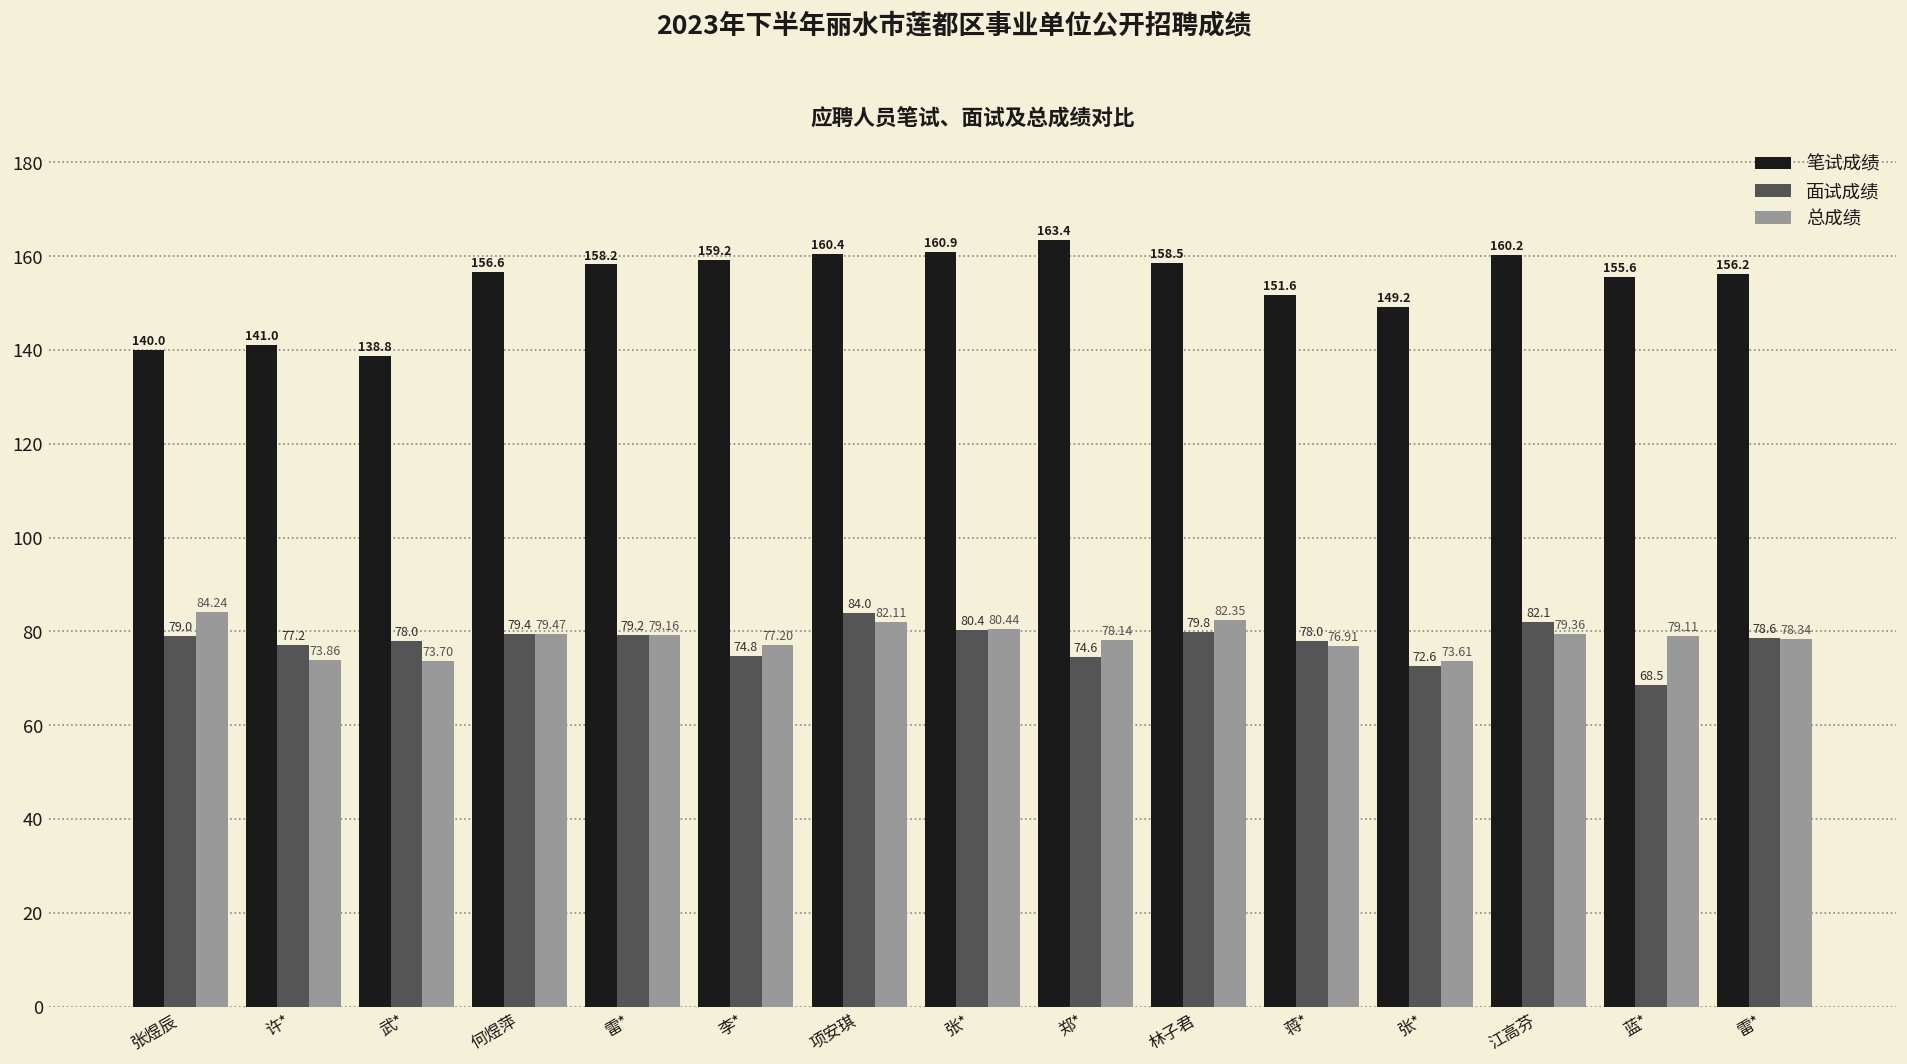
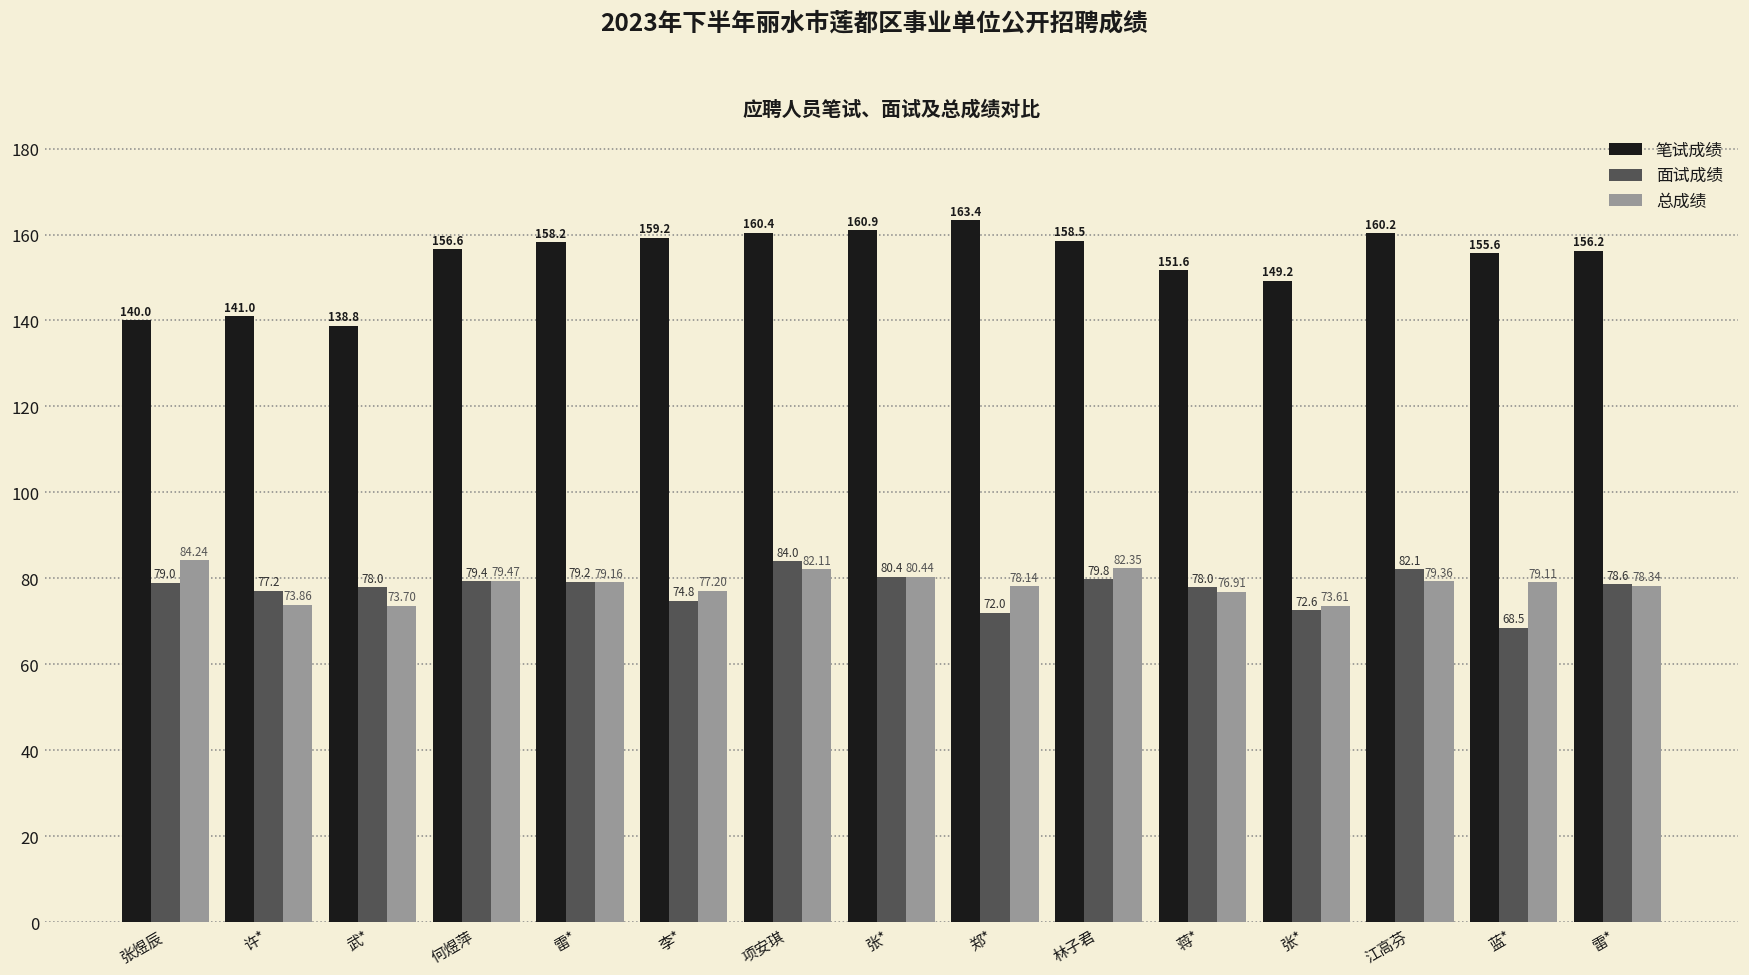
  {
    "笔试成绩": {
      "张煜辰": 140.0,
      "许*": 141.0,
      "武*": 138.8,
      "何煜萍": 156.6,
      "李*": 159.2,
      "项安琪": 160.4,
      "郑*": 163.4,
      "林子君": 158.5,
      "蒋*": 151.6,
      "江高芬": 160.2,
      "蓝*": 155.6
    },
    "面试成绩": {
      "张煜辰": 79.0,
      "许*": 77.2,
      "武*": 78.0,
      "何煜萍": 79.4,
      "李*": 74.8,
      "项安琪": 84.0,
-     "郑*": 74.6,
+     "郑*": 72.0,
      "林子君": 79.8,
      "蒋*": 78.0,
      "江高芬": 82.1,
      "蓝*": 68.5
    },
    "总成绩": {
      "张煜辰": 84.24,
      "许*": 73.86,
      "武*": 73.70,
      "何煜萍": 79.47,
      "李*": 77.20,
      "项安琪": 82.11,
      "郑*": 78.14,
      "林子君": 82.35,
      "蒋*": 76.91,
      "江高芬": 79.36,
      "蓝*": 79.11
    }
  }
